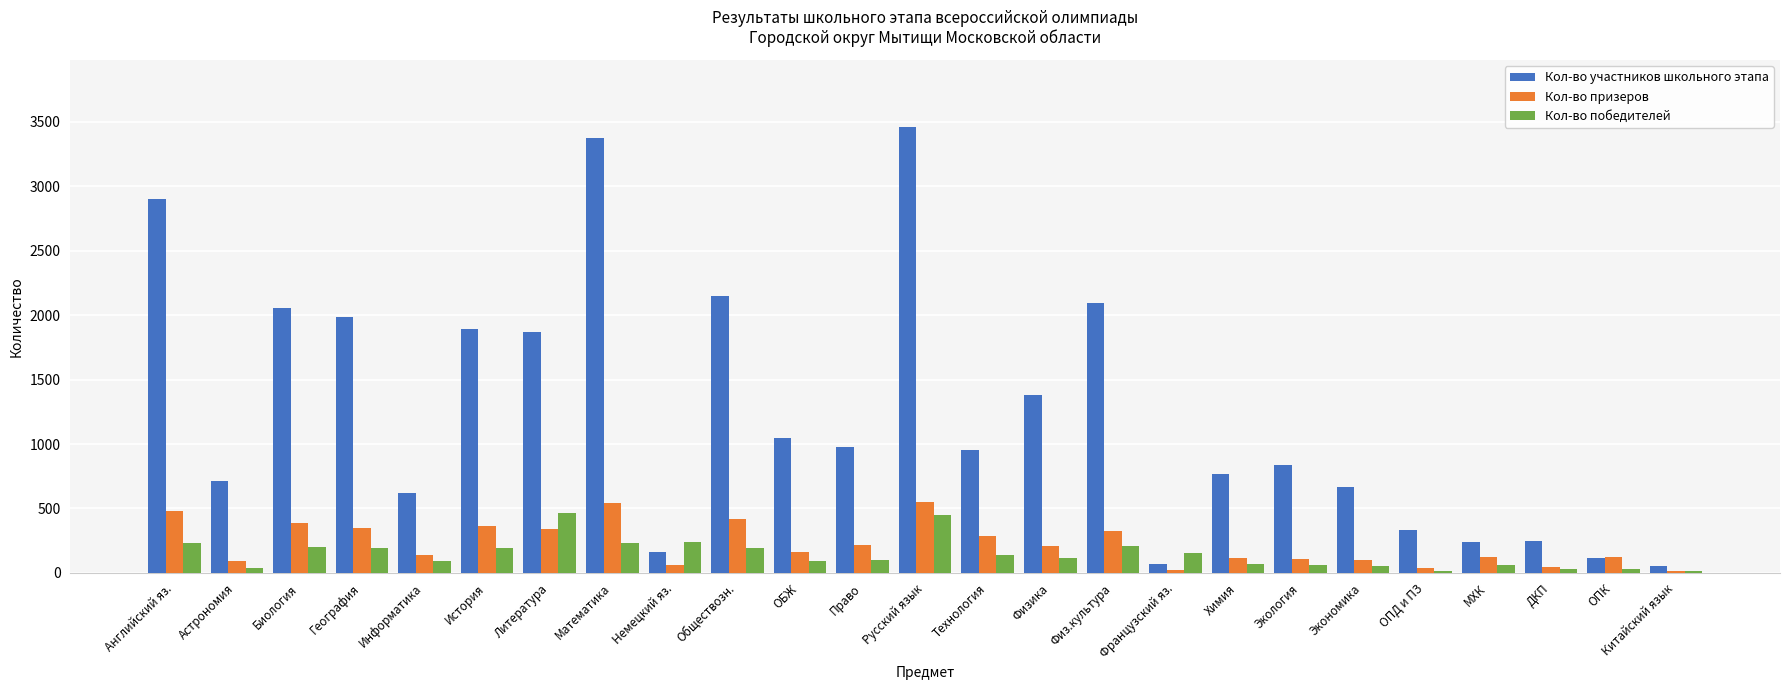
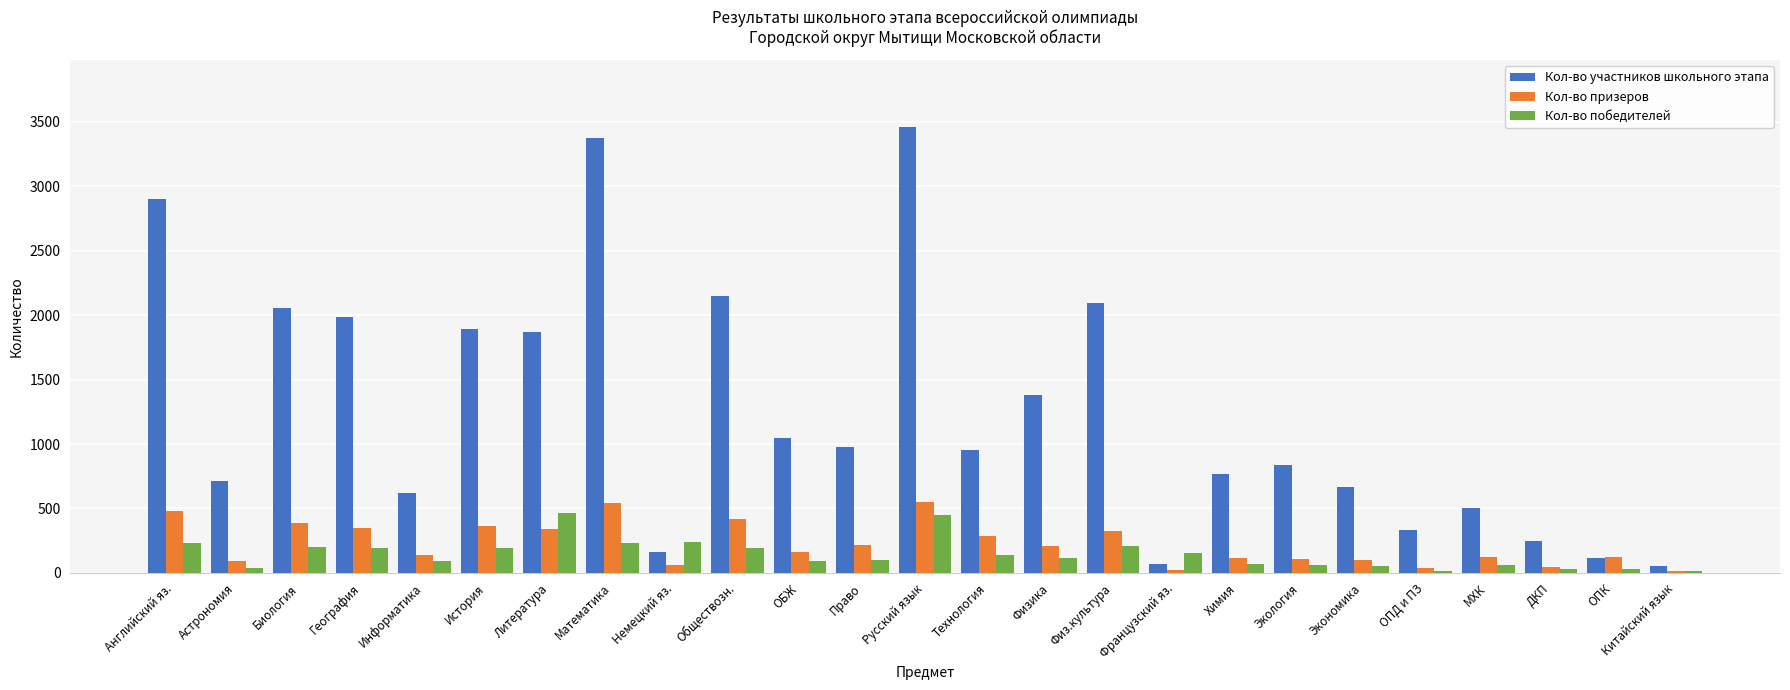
  {
    "Кол-во участников школьного этапа": {
      "Английский яз.": 2900,
      "Астрономия": 720,
      "Биология": 2060,
      "География": 1990,
      "Информатика": 620,
      "История": 1890,
      "Литература": 1870,
      "Математика": 3380,
      "Немецкий яз.": 160,
      "Обществозн.": 2150,
      "ОБЖ": 1050,
      "Право": 980,
      "Русский язык": 3460,
      "Технология": 950,
      "Физика": 1380,
      "Физ.культура": 2090,
      "Французский яз.": 70,
      "Химия": 770,
      "Экология": 840,
      "Экономика": 670,
      "ОПД и ПЗ": 330,
-     "МХК": 240,
+     "МХК": 500,
      "ДКП": 250,
      "ОПК": 110,
      "Китайский язык": 50
    },
    "Кол-во призеров": {
      "Английский яз.": 480,
      "Астрономия": 90,
      "Биология": 390,
      "География": 350,
      "Информатика": 140,
      "История": 360,
      "Литература": 340,
      "Математика": 540,
      "Немецкий яз.": 60,
      "Обществозн.": 420,
      "ОБЖ": 160,
      "Право": 220,
      "Русский язык": 550,
      "Технология": 290,
      "Физика": 210,
      "Физ.культура": 320,
      "Французский яз.": 30,
      "Химия": 120,
      "Экология": 110,
      "Экономика": 100,
      "ОПД и ПЗ": 30,
      "МХК": 130,
      "ДКП": 50,
      "ОПК": 130
    },
    "Кол-во победителей": {
      "Английский яз.": 230,
      "Астрономия": 40,
      "Биология": 200,
      "География": 200,
      "Информатика": 90,
      "История": 190,
      "Литература": 460,
      "Математика": 240,
      "Немецкий яз.": 240,
      "Обществозн.": 200,
      "ОБЖ": 90,
      "Право": 100,
      "Русский язык": 450,
      "Технология": 140,
      "Физика": 120,
      "Физ.культура": 210,
      "Французский яз.": 150,
      "Химия": 70,
      "Экология": 60,
      "Экономика": 60,
      "МХК": 60,
      "ДКП": 30,
      "ОПК": 30
    }
  }
